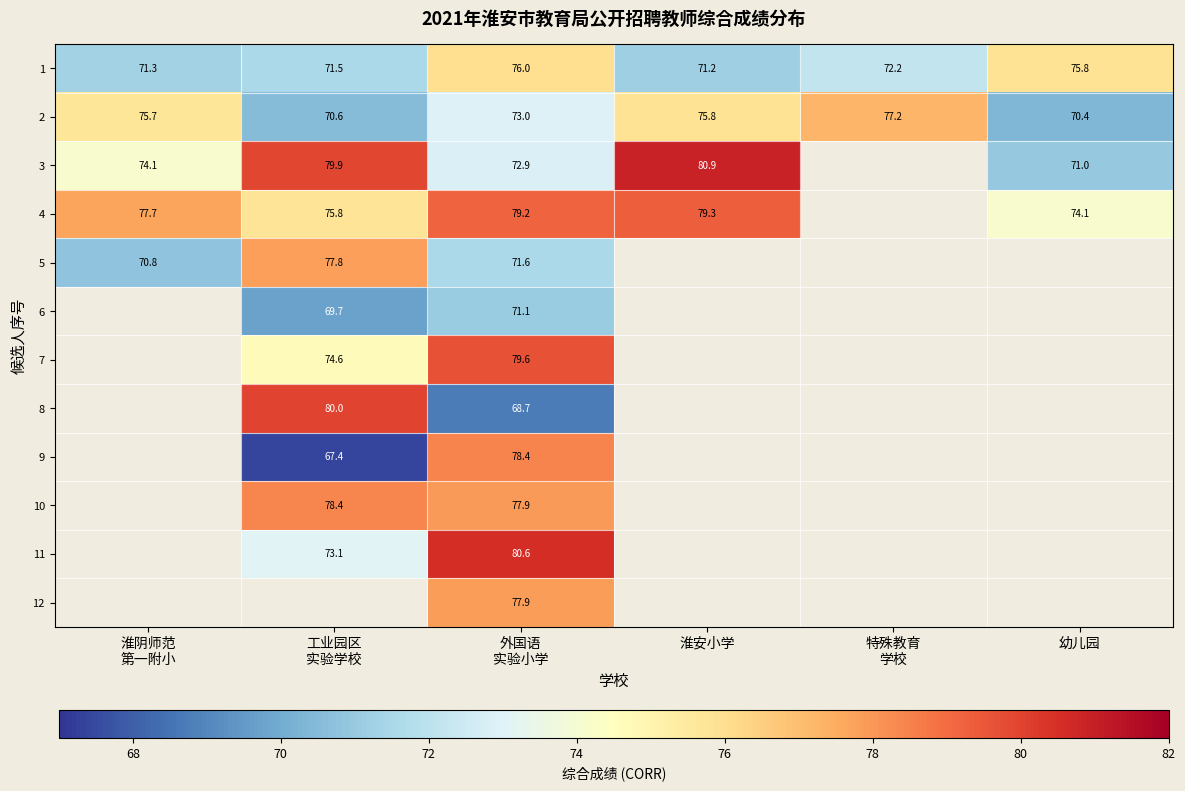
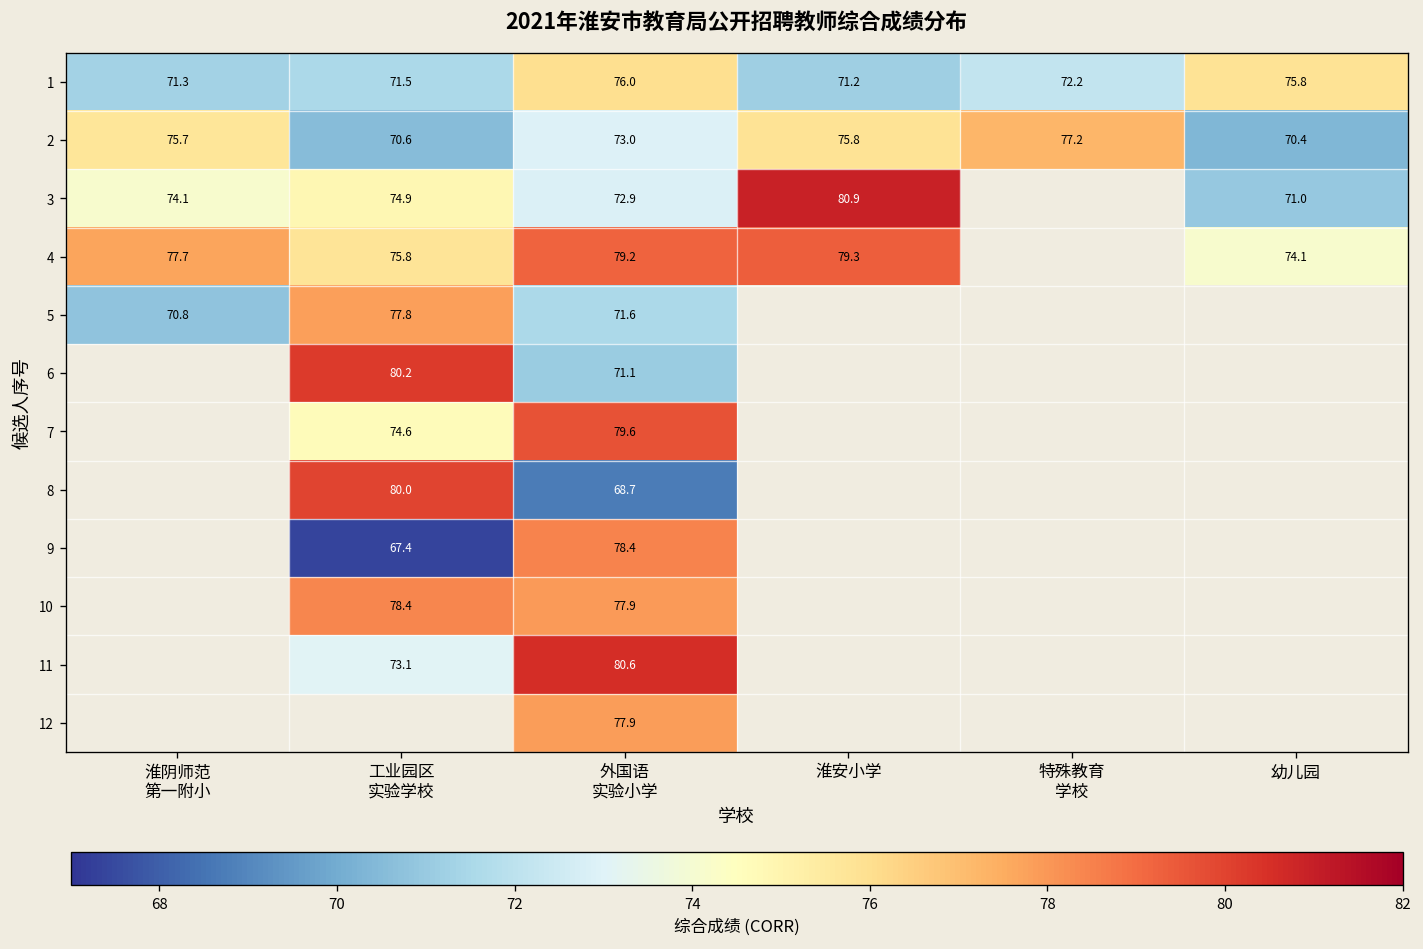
  {
    "1": {
      "淮阴师范 第一附小": 71.3,
      "工业园区 实验学校": 71.5,
      "外国语 实验小学": 76.0,
      "淮安小学": 71.2,
      "特殊教育 学校": 72.2,
      "幼儿园": 75.8
    },
    "2": {
      "淮阴师范 第一附小": 75.7,
      "工业园区 实验学校": 70.6,
      "外国语 实验小学": 73.0,
      "淮安小学": 75.8,
      "特殊教育 学校": 77.2,
      "幼儿园": 70.4
    },
    "3": {
      "淮阴师范 第一附小": 74.1,
-     "工业园区 实验学校": 79.9,
+     "工业园区 实验学校": 74.9,
      "外国语 实验小学": 72.9,
      "淮安小学": 80.9,
      "幼儿园": 71.0
    },
    "4": {
      "淮阴师范 第一附小": 77.7,
      "工业园区 实验学校": 75.8,
      "外国语 实验小学": 79.2,
      "淮安小学": 79.3,
      "幼儿园": 74.1
    },
    "5": {
      "淮阴师范 第一附小": 70.8,
      "工业园区 实验学校": 77.8,
      "外国语 实验小学": 71.6
    },
    "6": {
-     "工业园区 实验学校": 69.7,
+     "工业园区 实验学校": 80.2,
      "外国语 实验小学": 71.1
    },
    "7": {
      "工业园区 实验学校": 74.6,
      "外国语 实验小学": 79.6
    },
    "8": {
      "工业园区 实验学校": 80.0,
      "外国语 实验小学": 68.7
    },
    "9": {
      "工业园区 实验学校": 67.4,
      "外国语 实验小学": 78.4
    },
    "10": {
      "工业园区 实验学校": 78.4,
      "外国语 实验小学": 77.9
    },
    "11": {
      "工业园区 实验学校": 73.1,
      "外国语 实验小学": 80.6
    },
    "12": {
      "外国语 实验小学": 77.9
    }
  }
